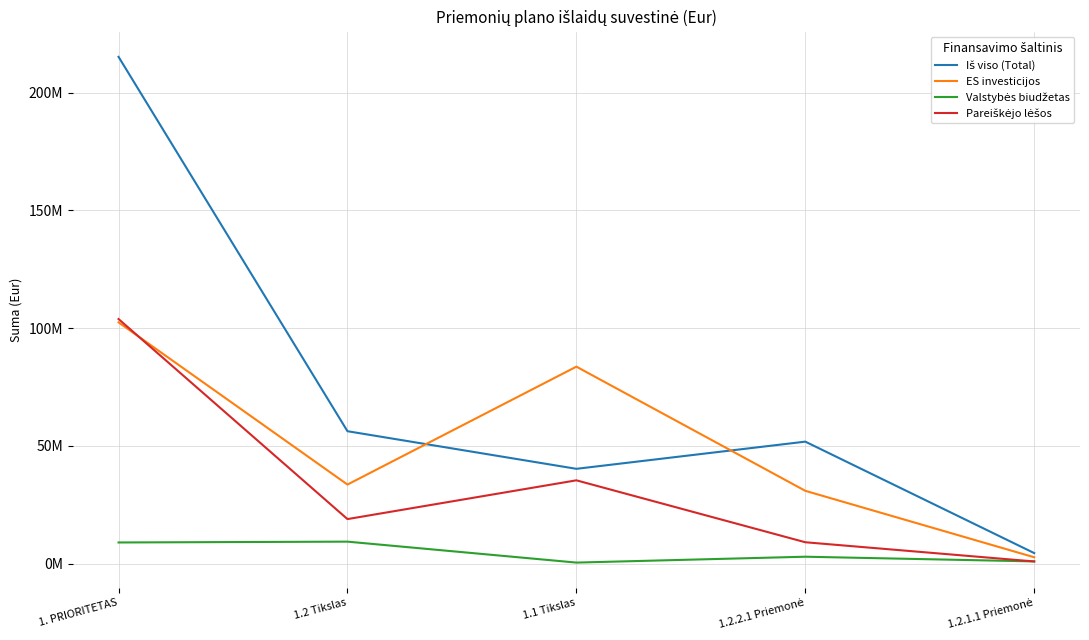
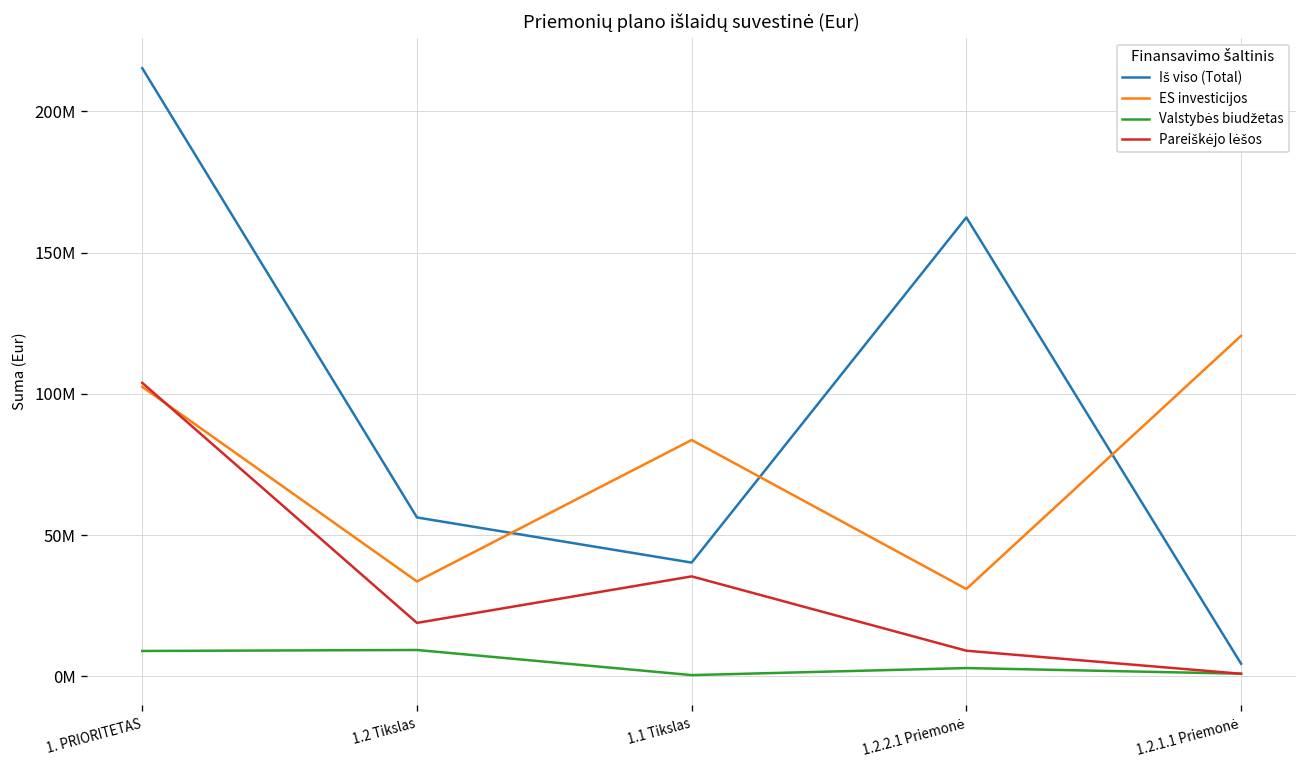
  {
    "Iš viso (Total)": {
      "1. PRIORITETAS": 215000000,
      "1.2 Tikslas": 56000000,
      "1.1 Tikslas": 40000000,
-     "1.2.2.1 Priemonė": 52000000,
+     "1.2.2.1 Priemonė": 162000000,
      "1.2.1.1 Priemonė": 4000000
    },
    "ES investicijos": {
      "1. PRIORITETAS": 102000000,
      "1.2 Tikslas": 34000000,
      "1.1 Tikslas": 84000000,
      "1.2.2.1 Priemonė": 31000000,
-     "1.2.1.1 Priemonė": 3000000
+     "1.2.1.1 Priemonė": 121000000
    },
    "Valstybės biudžetas": {
      "1. PRIORITETAS": 9000000,
      "1.2 Tikslas": 9000000,
      "1.1 Tikslas": 0,
      "1.2.2.1 Priemonė": 3000000
    },
    "Pareiškėjo lėšos": {
      "1. PRIORITETAS": 104000000,
      "1.2 Tikslas": 19000000,
      "1.1 Tikslas": 35000000,
      "1.2.2.1 Priemonė": 9000000
    }
  }
